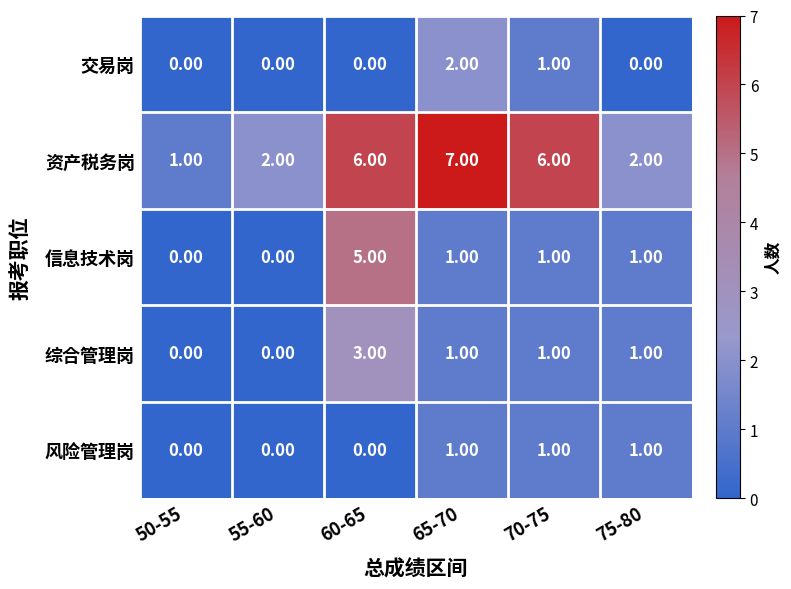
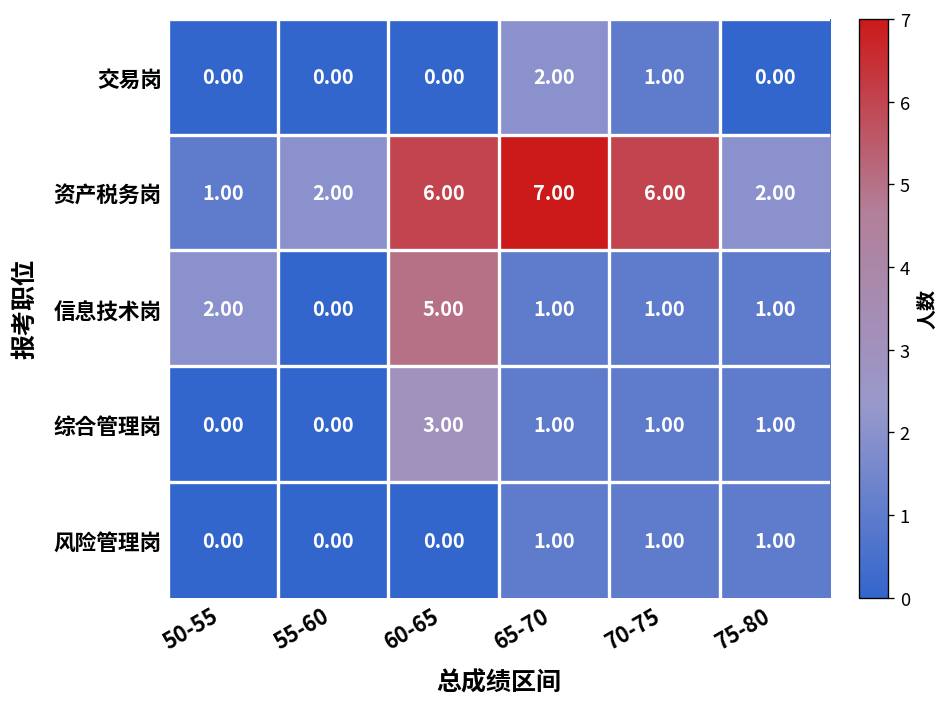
  {
    "交易岗": {
      "50-55": 0.00,
      "55-60": 0.00,
      "60-65": 0.00,
      "65-70": 2.00,
      "70-75": 1.00,
      "75-80": 0.00
    },
    "资产税务岗": {
      "50-55": 1.00,
      "55-60": 2.00,
      "60-65": 6.00,
      "65-70": 7.00,
      "70-75": 6.00,
      "75-80": 2.00
    },
    "信息技术岗": {
-     "50-55": 0.00,
+     "50-55": 2.00,
      "55-60": 0.00,
      "60-65": 5.00,
      "65-70": 1.00,
      "70-75": 1.00,
      "75-80": 1.00
    },
    "综合管理岗": {
      "50-55": 0.00,
      "55-60": 0.00,
      "60-65": 3.00,
      "65-70": 1.00,
      "70-75": 1.00,
      "75-80": 1.00
    },
    "风险管理岗": {
      "50-55": 0.00,
      "55-60": 0.00,
      "60-65": 0.00,
      "65-70": 1.00,
      "70-75": 1.00,
      "75-80": 1.00
    }
  }
